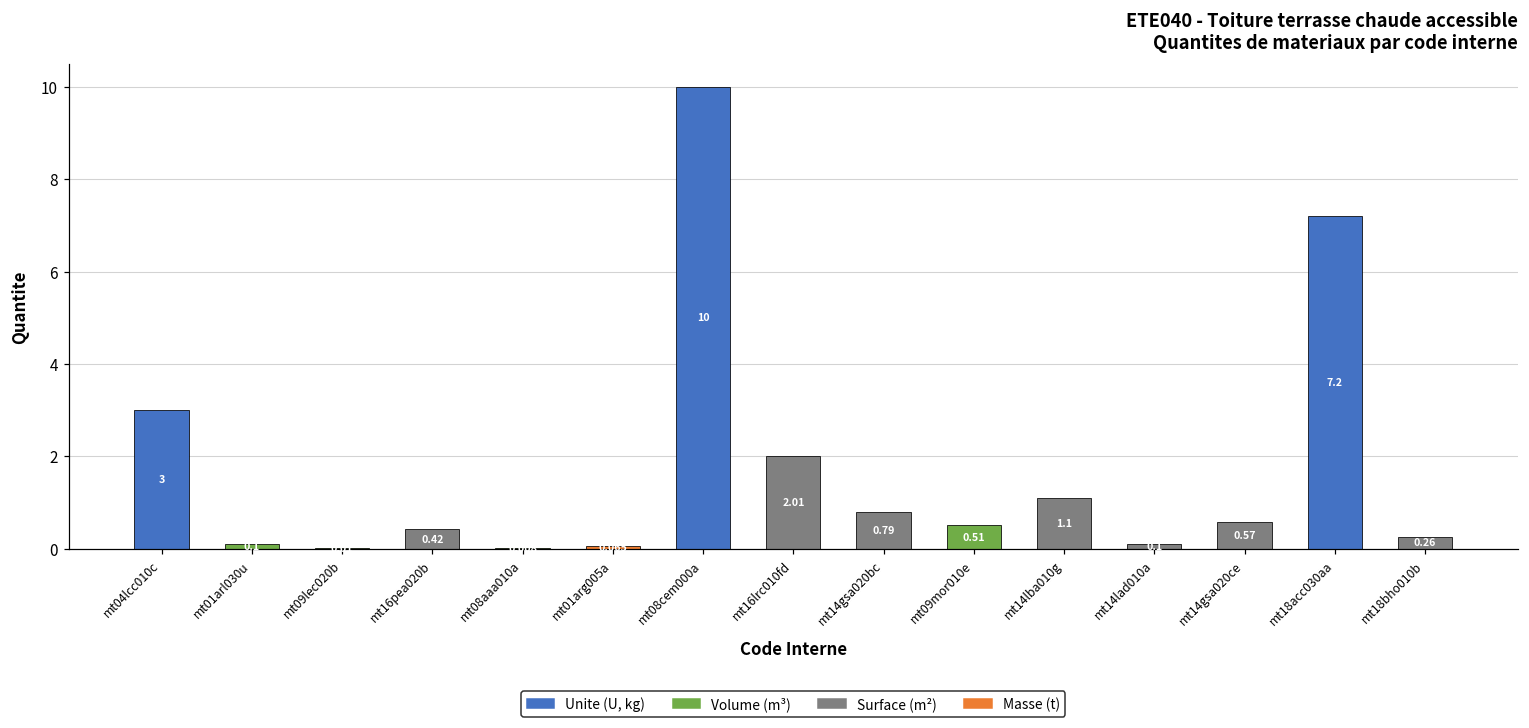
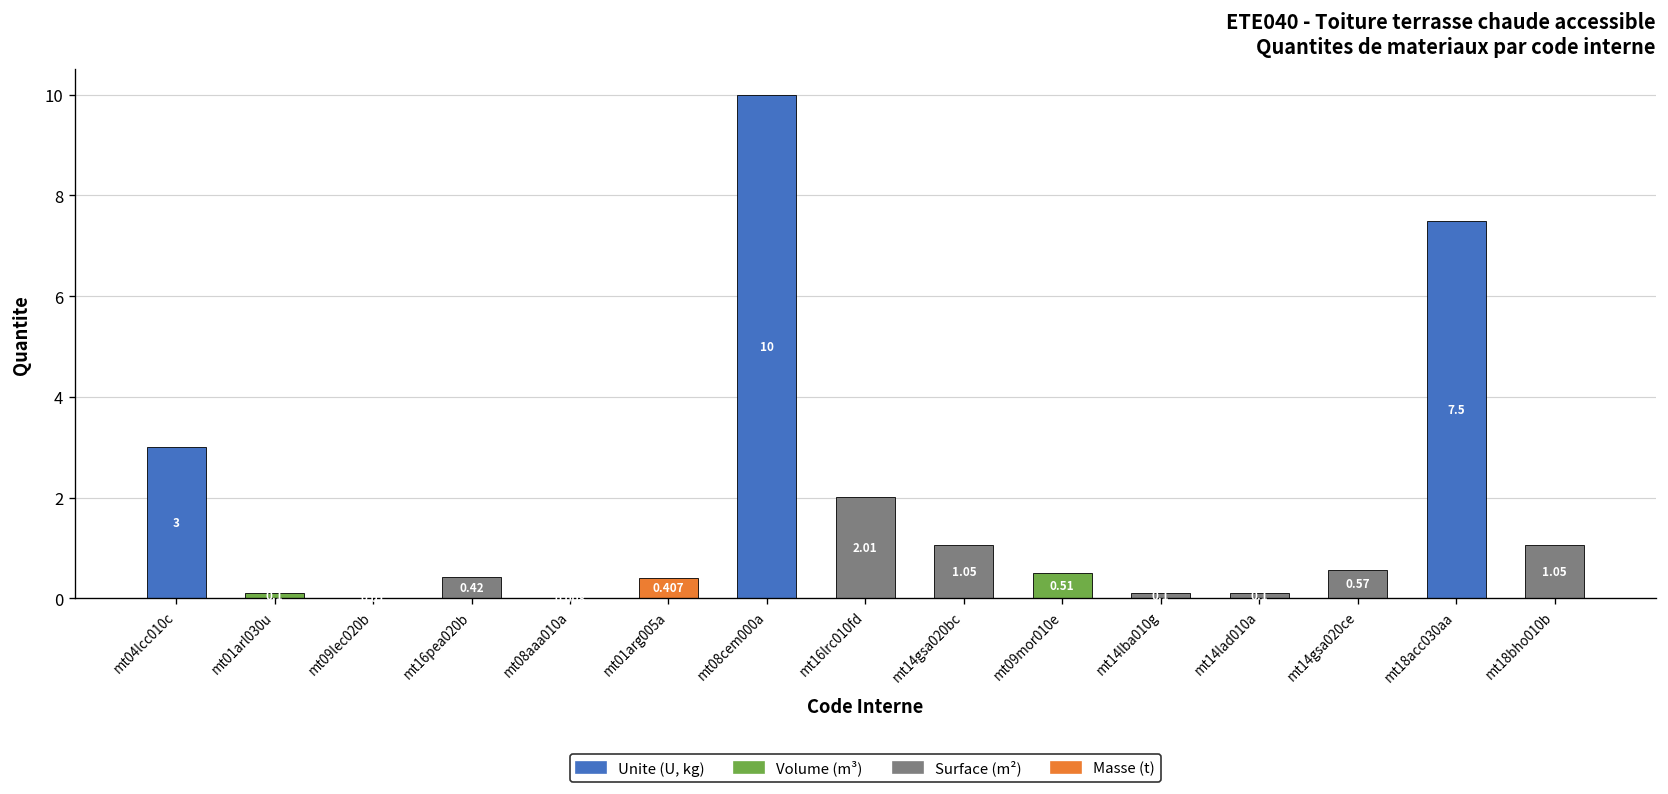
  {
    "mt04lcc010c": 3,
    "mt16pea020b": 0.42,
-   "mt01arg005a": 0.1,
+   "mt01arg005a": 0.4,
    "mt08cem000a": 10,
    "mt16lrc010fd": 2.01,
-   "mt14gsa020bc": 0.79,
+   "mt14gsa020bc": 1.05,
    "mt09mor010e": 0.51,
-   "mt14lba010g": 1.1,
+   "mt14lba010g": 0.1,
    "mt14gsa020ce": 0.57,
-   "mt18acc030aa": 7.2,
-   "mt18bho010b": 0.26
+   "mt18acc030aa": 7.5,
+   "mt18bho010b": 1.05
  }
